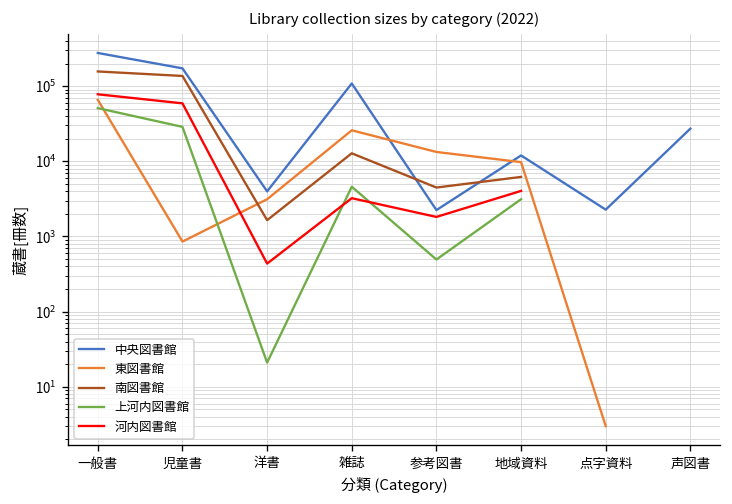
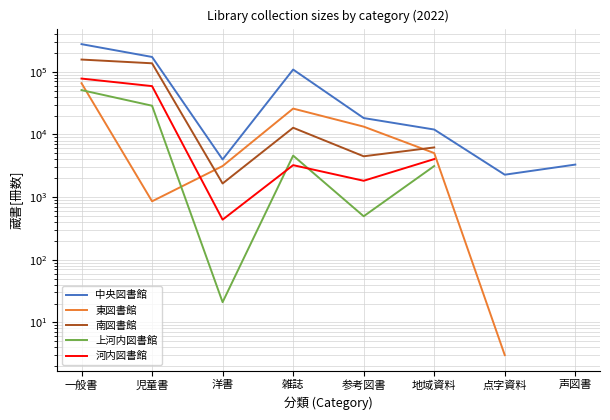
  {
    "中央図書館": {
      "一般書": 300000,
      "児童書": 170000,
      "洋書": 4000,
      "雑誌": 110000,
-     "参考図書": 2200,
+     "参考図書": 18000,
      "地域資料": 12000,
      "点字資料": 2300,
-     "声図書": 27000
+     "声図書": 3000
    },
    "東図書館": {
      "一般書": 70000,
      "児童書": 900,
      "洋書": 3000,
      "雑誌": 26000,
      "参考図書": 13000,
-     "地域資料": 10000,
+     "地域資料": 5000,
      "点字資料": 3
    },
    "南図書館": {
      "一般書": 160000,
      "児童書": 140000,
      "洋書": 1600,
      "雑誌": 13000,
      "参考図書": 4000,
      "地域資料": 6000
    },
    "上河内図書館": {
      "一般書": 50000,
      "児童書": 30000,
      "洋書": 21,
      "雑誌": 5000,
      "参考図書": 500,
      "地域資料": 3000
    },
    "河内図書館": {
      "一般書": 80000,
      "児童書": 60000,
      "洋書": 400,
      "雑誌": 3000,
      "参考図書": 1800,
      "地域資料": 4000
    }
  }
